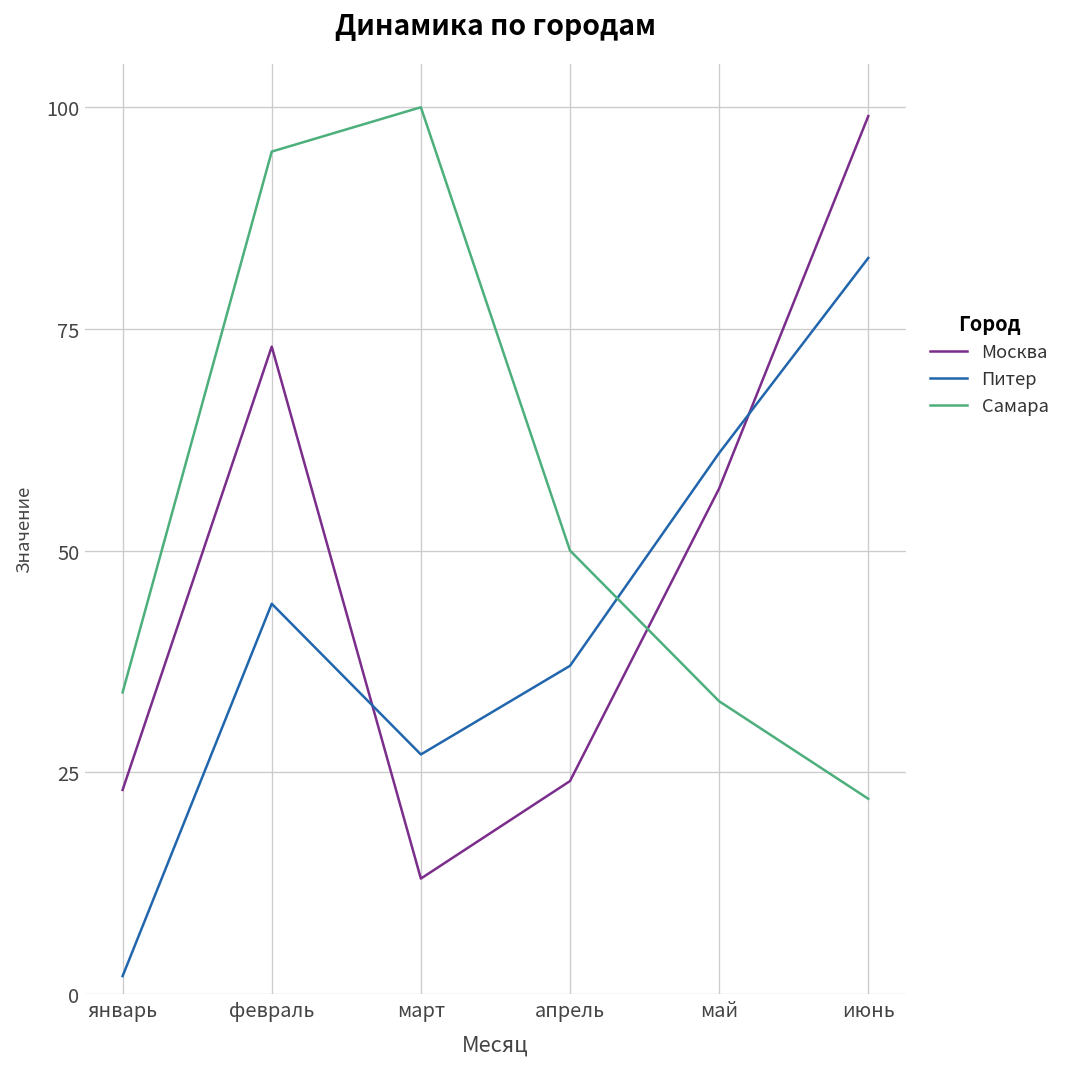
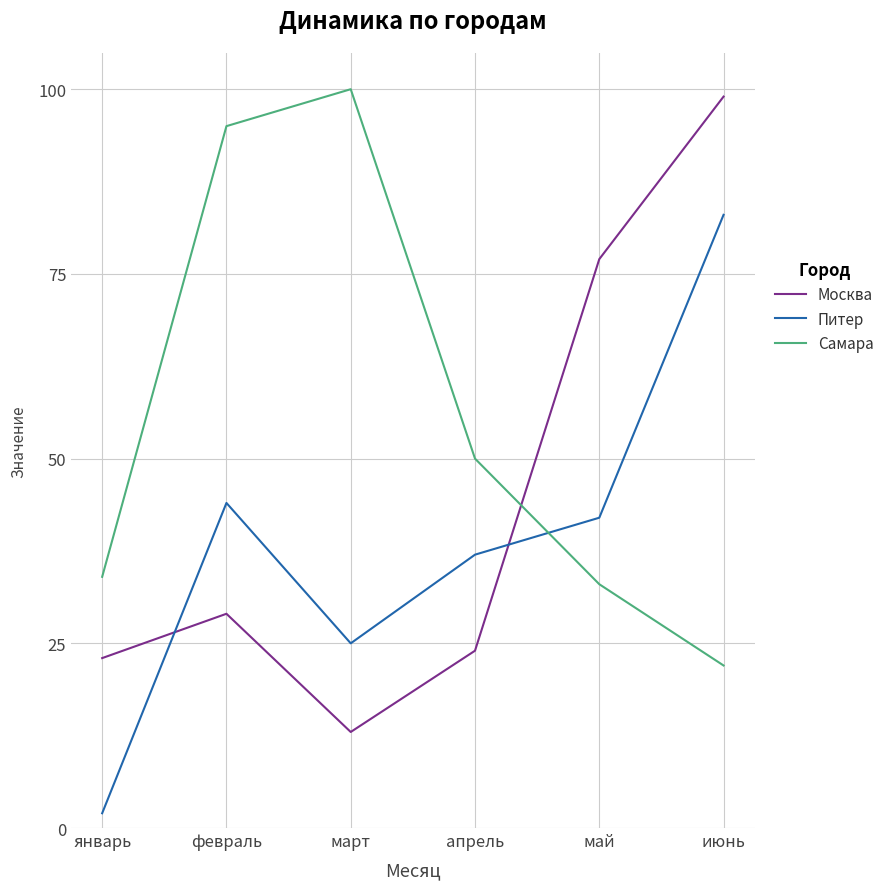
  {
    "Москва": {
      "январь": 23,
-     "февраль": 73,
+     "февраль": 29,
      "март": 13,
      "апрель": 24,
-     "май": 57,
+     "май": 77,
      "июнь": 99
    },
    "Питер": {
      "январь": 2,
      "февраль": 44,
-     "март": 27,
+     "март": 25,
      "апрель": 37,
-     "май": 61,
+     "май": 42,
      "июнь": 83
    },
    "Самара": {
      "январь": 34,
      "февраль": 95,
      "март": 100,
      "апрель": 50,
      "май": 33,
      "июнь": 22
    }
  }
